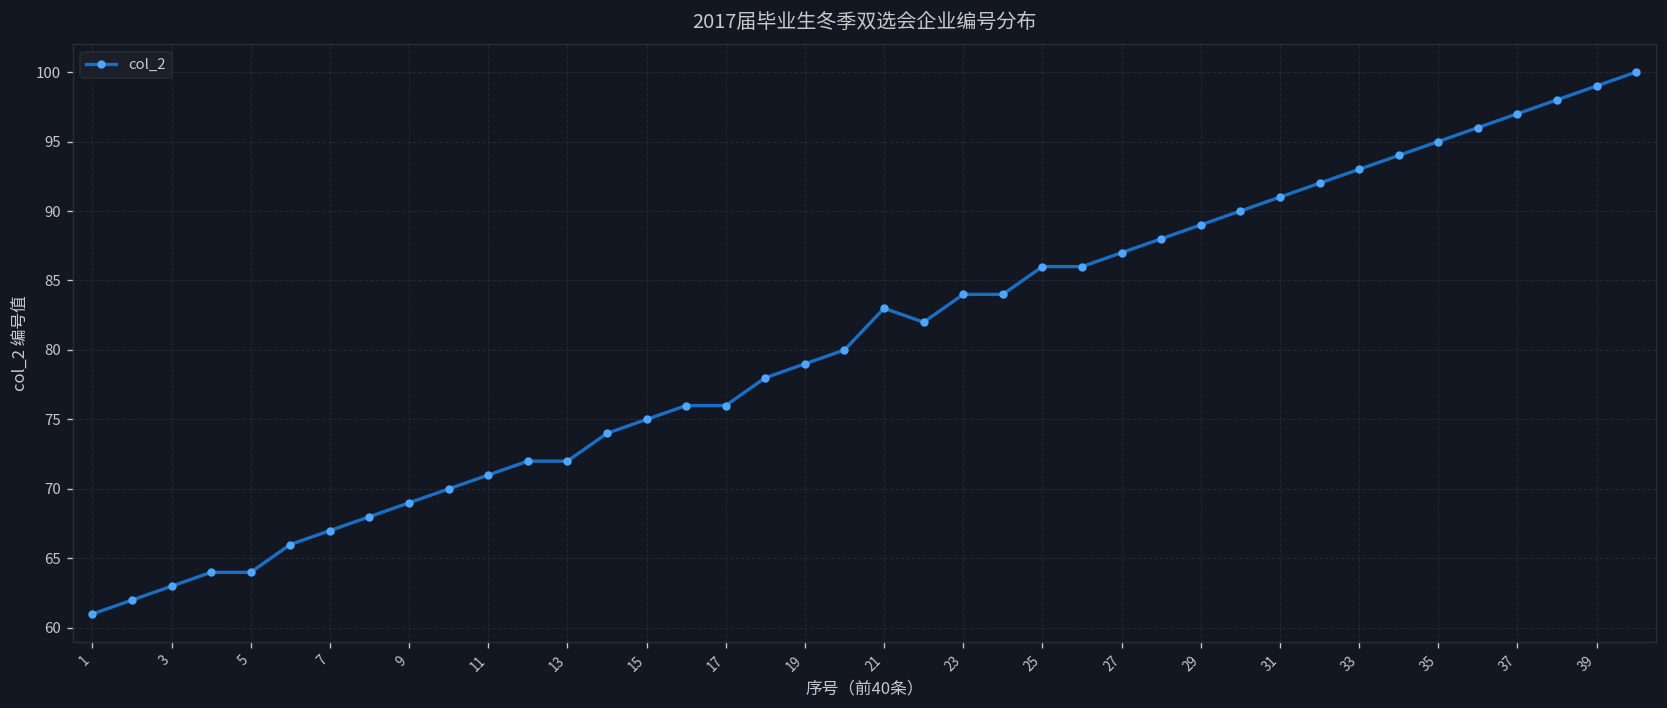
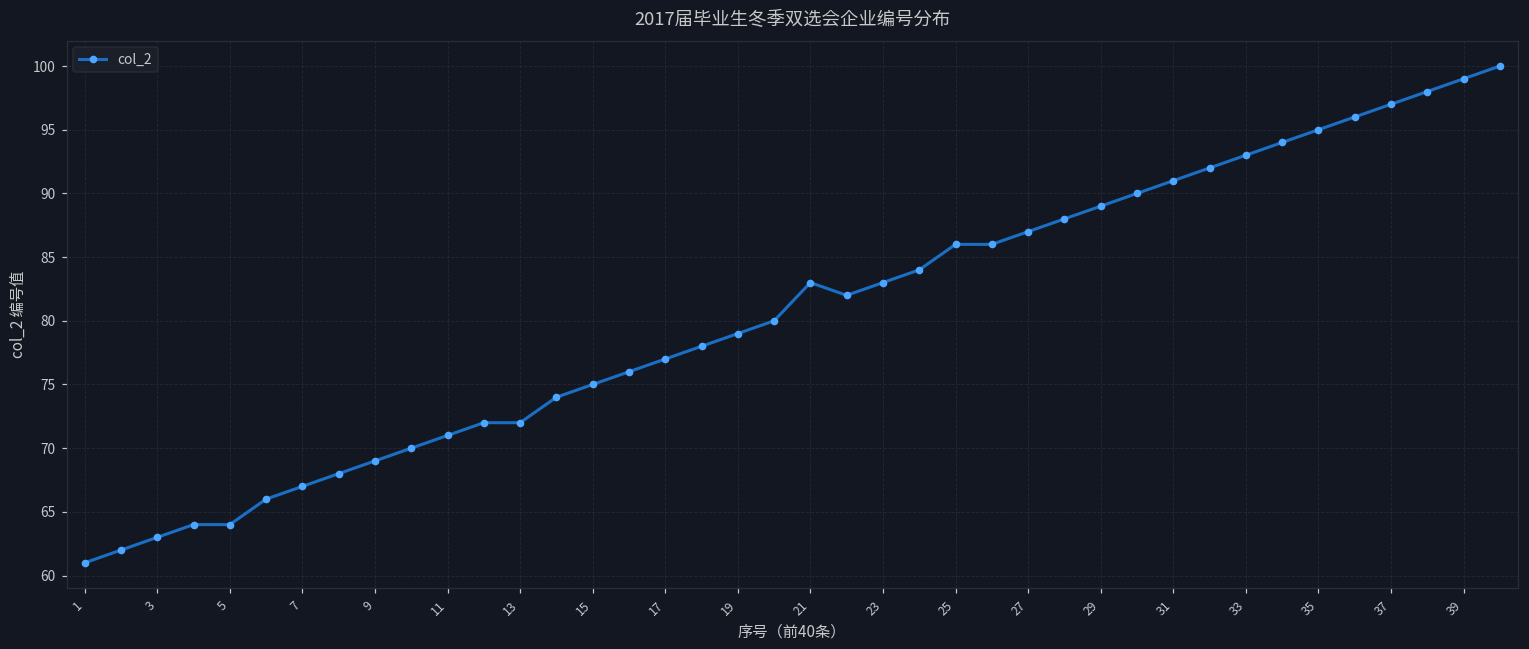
  {
    "1": 61,
    "3": 63,
    "5": 64,
    "7": 67,
    "9": 69,
    "11": 71,
    "13": 72,
    "15": 75,
-   "17": 76,
+   "17": 77,
    "19": 79,
    "21": 83,
-   "23": 84,
+   "23": 83,
    "25": 86,
    "27": 87,
    "29": 89,
    "31": 91,
    "33": 93,
    "35": 95,
    "37": 97,
    "39": 99
  }
